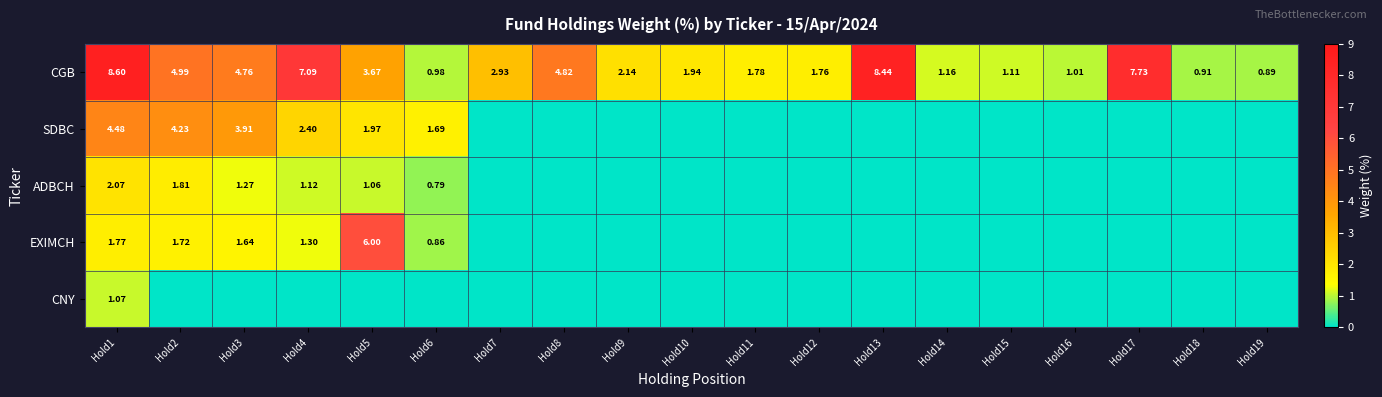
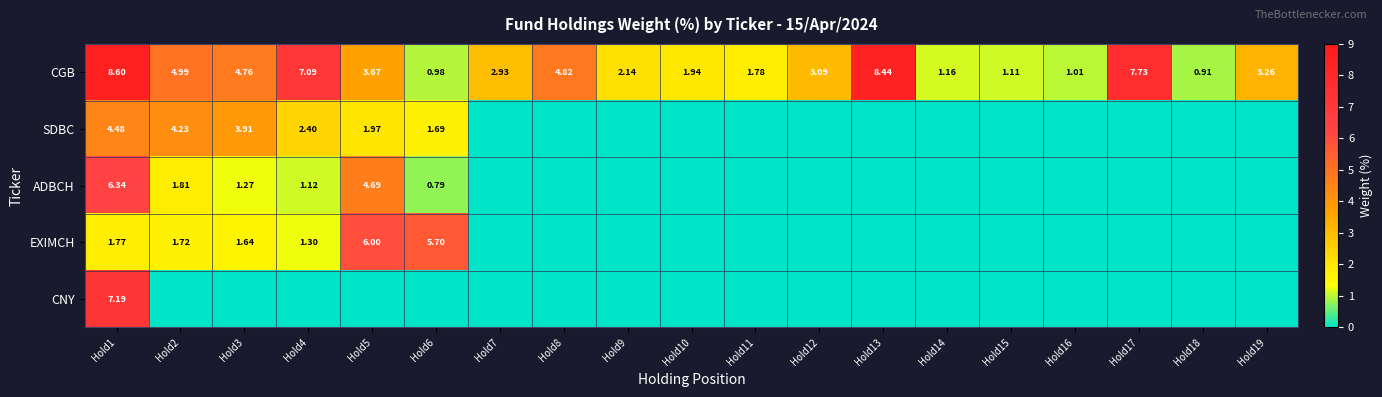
  {
    "CGB": {
      "Hold1": 8.60,
      "Hold2": 4.99,
      "Hold3": 4.76,
      "Hold4": 7.09,
      "Hold5": 3.67,
      "Hold6": 0.98,
      "Hold7": 2.93,
      "Hold8": 4.82,
      "Hold9": 2.14,
      "Hold10": 1.94,
      "Hold11": 1.78,
-     "Hold12": 1.76,
+     "Hold12": 3.09,
      "Hold13": 8.44,
      "Hold14": 1.16,
      "Hold15": 1.11,
      "Hold16": 1.01,
      "Hold17": 7.73,
      "Hold18": 0.91,
-     "Hold19": 0.89
+     "Hold19": 3.26
    },
    "SDBC": {
      "Hold1": 4.48,
      "Hold2": 4.23,
      "Hold3": 3.91,
      "Hold4": 2.40,
      "Hold5": 1.97,
      "Hold6": 1.69
    },
    "ADBCH": {
-     "Hold1": 2.07,
+     "Hold1": 6.34,
      "Hold2": 1.81,
      "Hold3": 1.27,
      "Hold4": 1.12,
-     "Hold5": 1.06,
+     "Hold5": 4.69,
      "Hold6": 0.79
    },
    "EXIMCH": {
      "Hold1": 1.77,
      "Hold2": 1.72,
      "Hold3": 1.64,
      "Hold4": 1.30,
      "Hold5": 6.00,
-     "Hold6": 0.86
+     "Hold6": 5.70
    },
    "CNY": {
-     "Hold1": 1.07
+     "Hold1": 7.19
    }
  }
